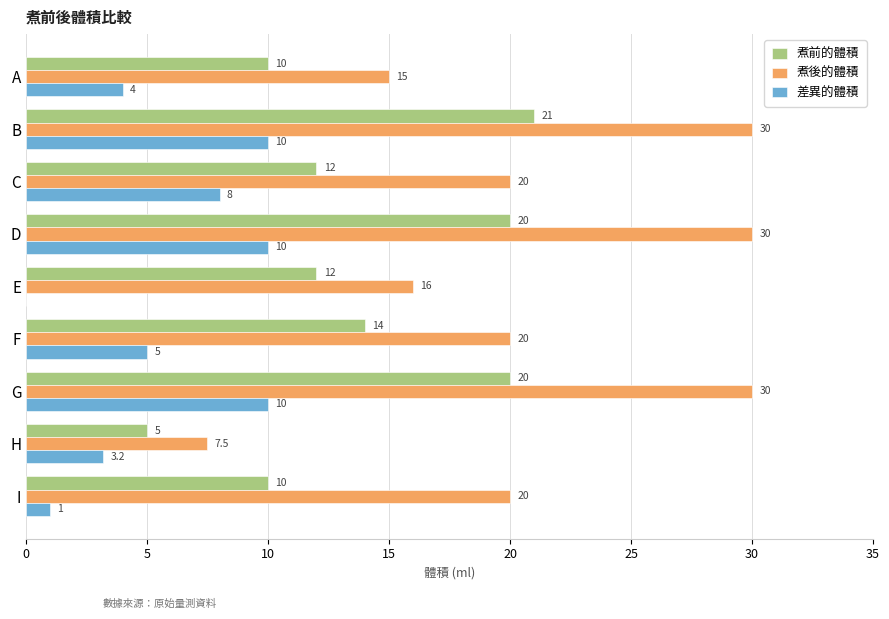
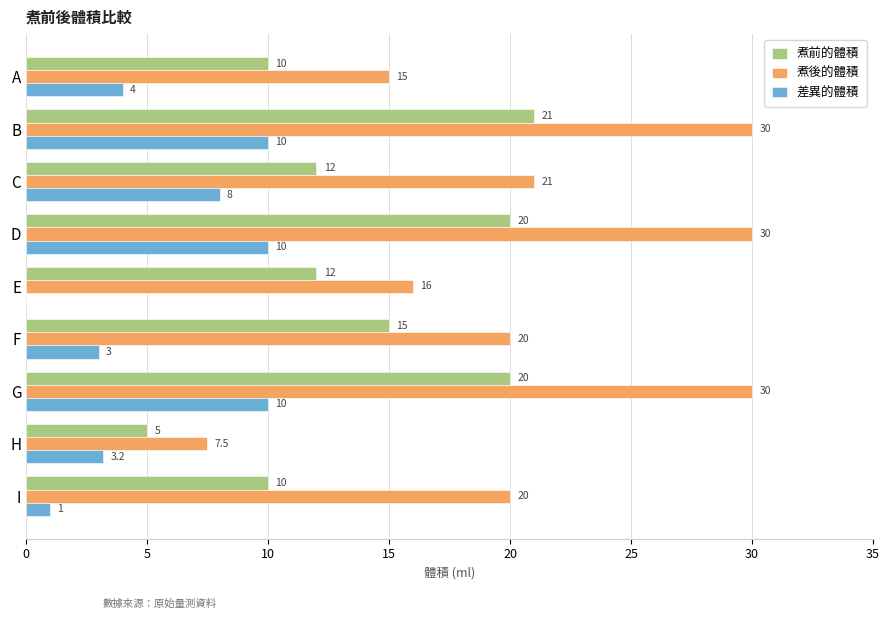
  {
    "煮前的體積": {
      "A": 10,
      "B": 21,
      "C": 12,
      "D": 20,
      "E": 12,
-     "F": 14,
+     "F": 15,
      "G": 20,
      "H": 5,
      "I": 10
    },
    "煮後的體積": {
      "A": 15,
      "B": 30,
-     "C": 20,
+     "C": 21,
      "D": 30,
      "E": 16,
      "F": 20,
      "G": 30,
      "H": 7.5,
      "I": 20
    },
    "差異的體積": {
      "A": 4,
      "B": 10,
      "C": 8,
      "D": 10,
-     "F": 5,
+     "F": 3,
      "G": 10,
      "H": 3.2,
      "I": 1
    }
  }
